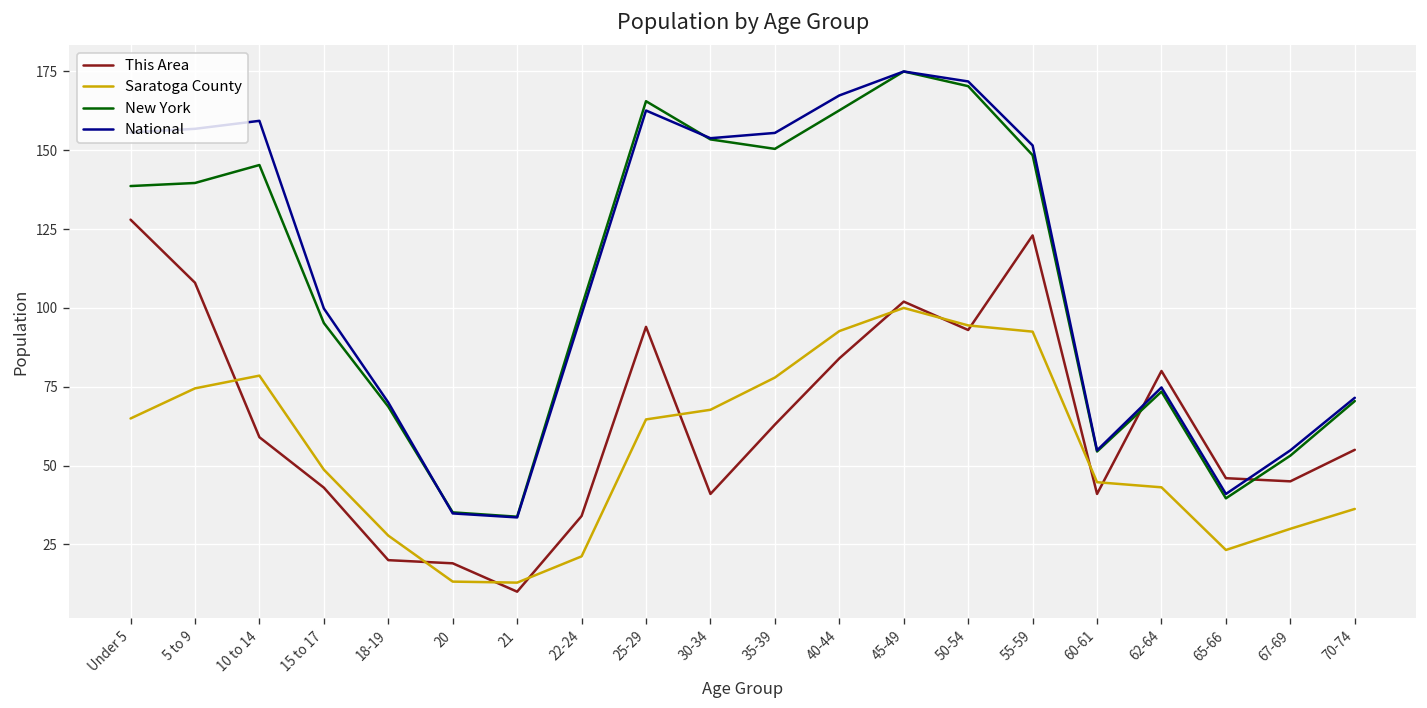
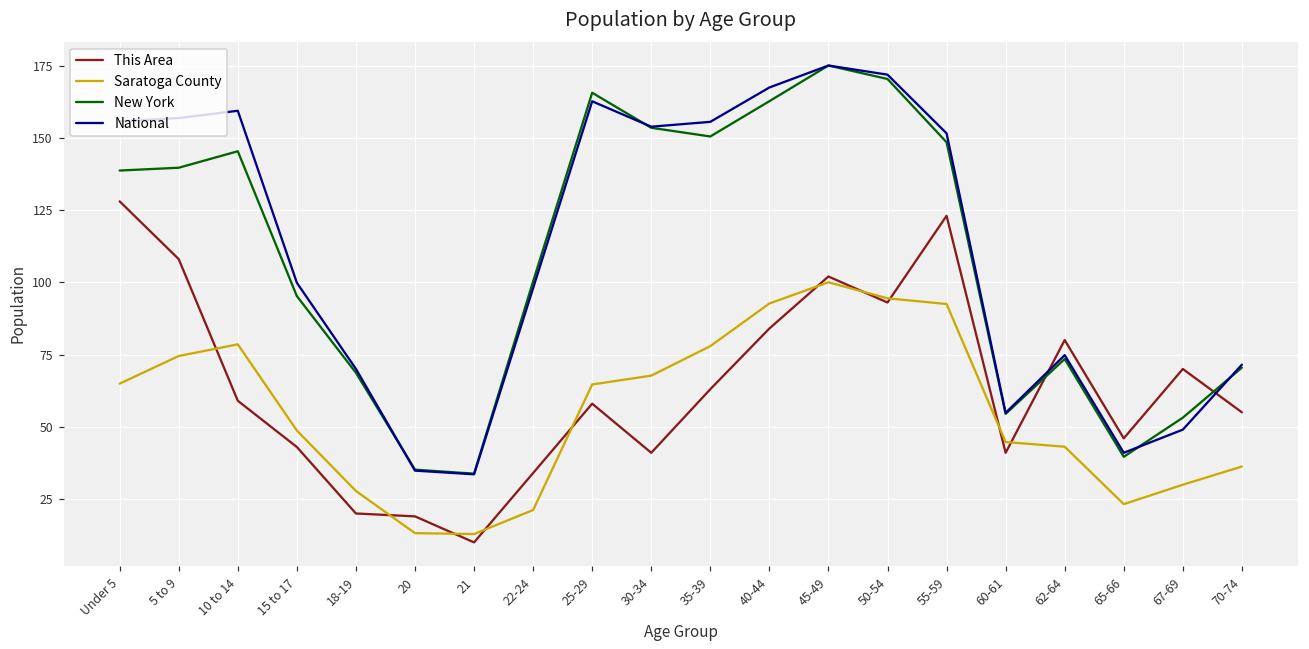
  {
    "This Area": {
      "Under 5": 128,
      "5 to 9": 108,
      "10 to 14": 59,
      "15 to 17": 43,
      "18-19": 20,
      "20": 19,
      "21": 10,
      "22-24": 34,
-     "25-29": 94,
+     "25-29": 58,
      "30-34": 41,
      "35-39": 63,
      "40-44": 84,
      "45-49": 102,
      "50-54": 93,
      "55-59": 123,
      "60-61": 41,
      "62-64": 80,
      "65-66": 46,
-     "67-69": 45,
+     "67-69": 70,
      "70-74": 55
    },
    "Saratoga County": {
      "Under 5": 65,
      "5 to 9": 74,
      "10 to 14": 79,
      "15 to 17": 49,
      "18-19": 28,
      "20": 13,
      "21": 13,
      "22-24": 21,
      "25-29": 65,
      "30-34": 68,
      "35-39": 78,
      "40-44": 93,
      "45-49": 100,
      "50-54": 94,
      "55-59": 92,
      "60-61": 45,
      "62-64": 43,
      "65-66": 23,
      "67-69": 30,
      "70-74": 36
    },
    "New York": {
      "Under 5": 139,
      "5 to 9": 140,
      "10 to 14": 145,
      "15 to 17": 95,
      "18-19": 69,
      "22-24": 100,
      "25-29": 166,
      "35-39": 150,
      "40-44": 163,
      "50-54": 170,
      "55-59": 148,
      "62-64": 73,
      "65-66": 40,
      "67-69": 53,
      "70-74": 70
    },
    "National": {
      "10 to 14": 159,
      "15 to 17": 100,
      "18-19": 70,
      "22-24": 98,
      "25-29": 163,
      "35-39": 156,
      "40-44": 167,
      "50-54": 172,
      "55-59": 152,
      "62-64": 75,
      "65-66": 41,
-     "67-69": 55,
+     "67-69": 49,
      "70-74": 72
    }
  }
